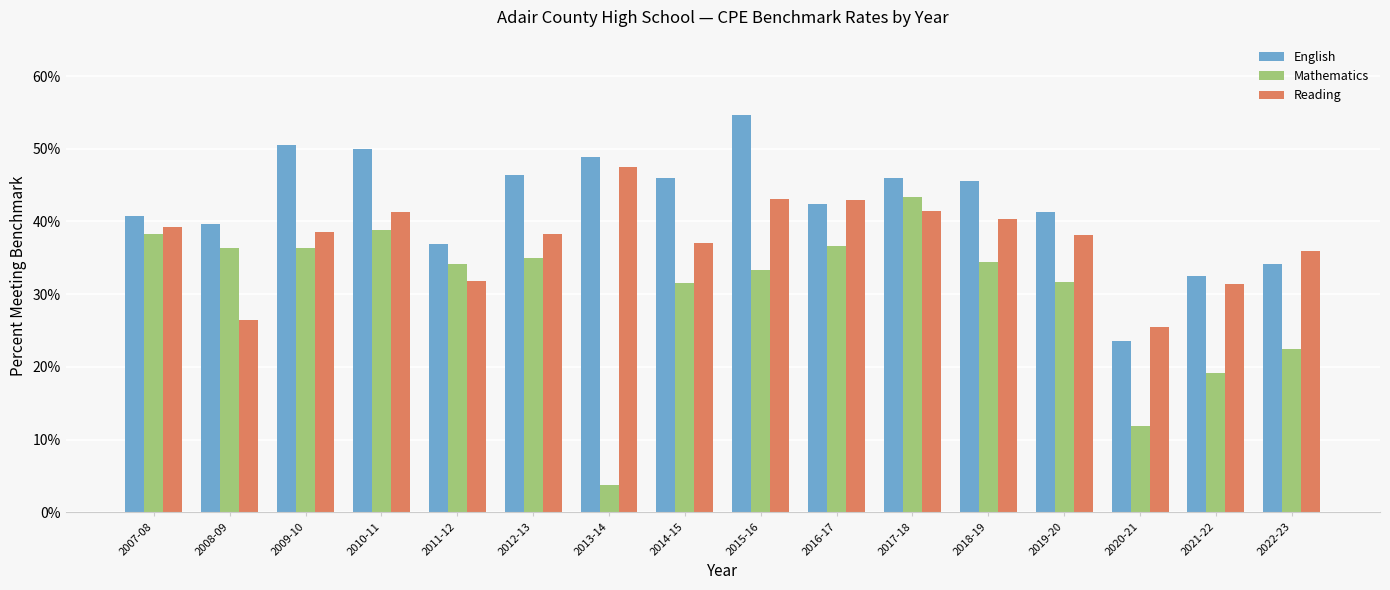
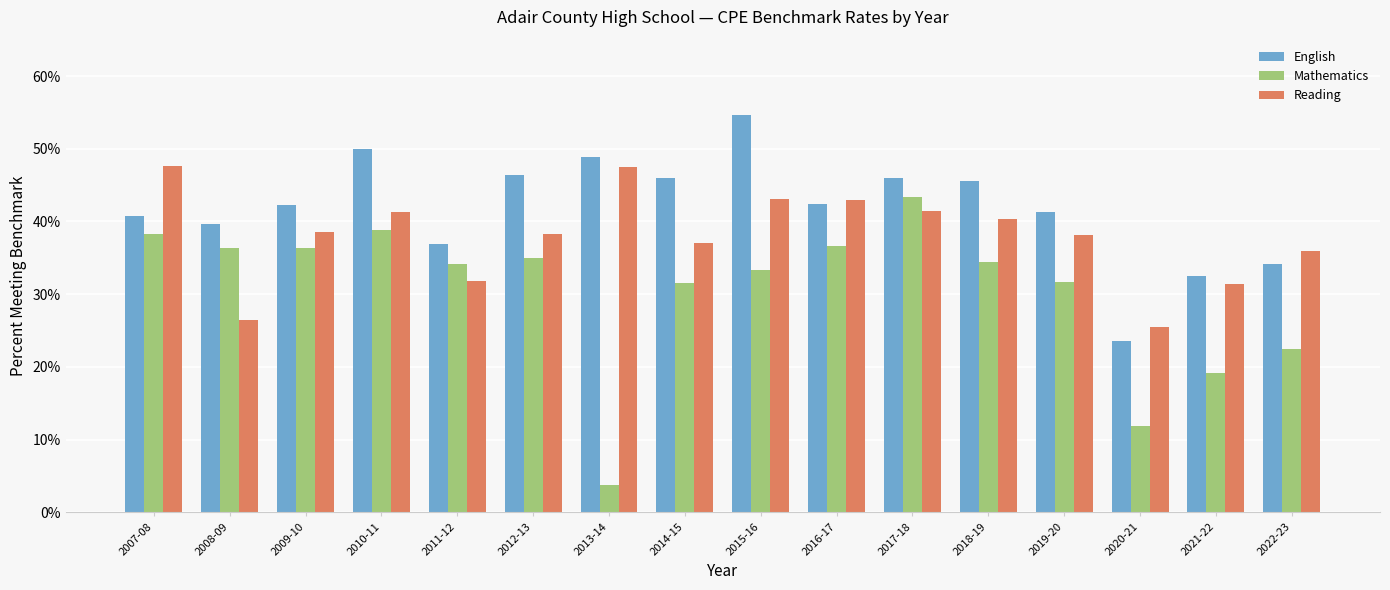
  {
    "English": {
      "2007-08": "41%",
      "2008-09": "40%",
-     "2009-10": "51%",
+     "2009-10": "42%",
      "2010-11": "50%",
      "2011-12": "37%",
      "2012-13": "46%",
      "2013-14": "49%",
      "2014-15": "46%",
      "2015-16": "55%",
      "2016-17": "42%",
      "2017-18": "46%",
      "2018-19": "46%",
      "2019-20": "41%",
      "2020-21": "24%",
      "2021-22": "33%",
      "2022-23": "34%"
    },
    "Mathematics": {
      "2007-08": "38%",
      "2008-09": "36%",
      "2009-10": "36%",
      "2010-11": "39%",
      "2011-12": "34%",
      "2012-13": "35%",
      "2013-14": "4%",
      "2014-15": "32%",
      "2015-16": "33%",
      "2016-17": "37%",
      "2017-18": "43%",
      "2018-19": "34%",
      "2019-20": "32%",
      "2020-21": "12%",
      "2021-22": "19%",
      "2022-23": "22%"
    },
    "Reading": {
-     "2007-08": "39%",
+     "2007-08": "48%",
      "2008-09": "26%",
      "2009-10": "39%",
      "2010-11": "41%",
      "2011-12": "32%",
      "2012-13": "38%",
      "2013-14": "48%",
      "2014-15": "37%",
      "2015-16": "43%",
      "2016-17": "43%",
      "2017-18": "42%",
      "2018-19": "40%",
      "2019-20": "38%",
      "2020-21": "26%",
      "2021-22": "31%",
      "2022-23": "36%"
    }
  }
